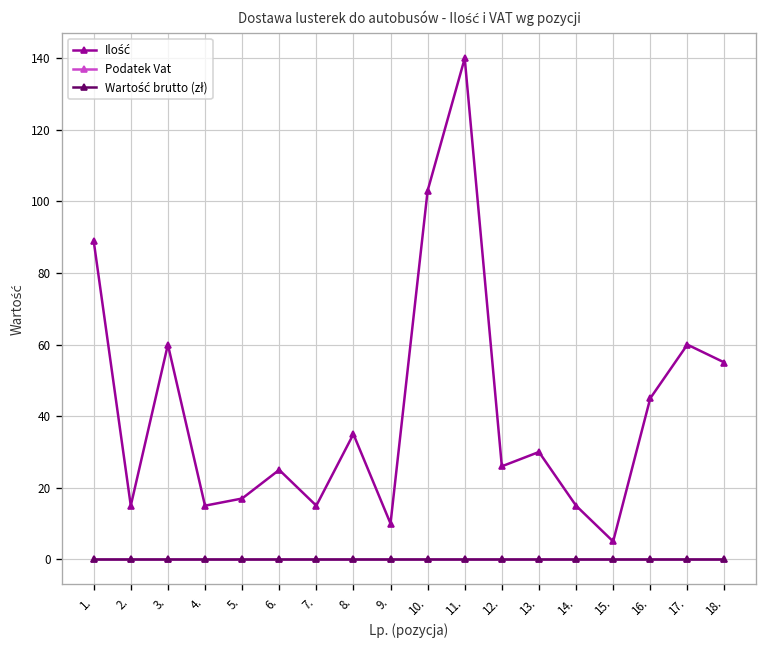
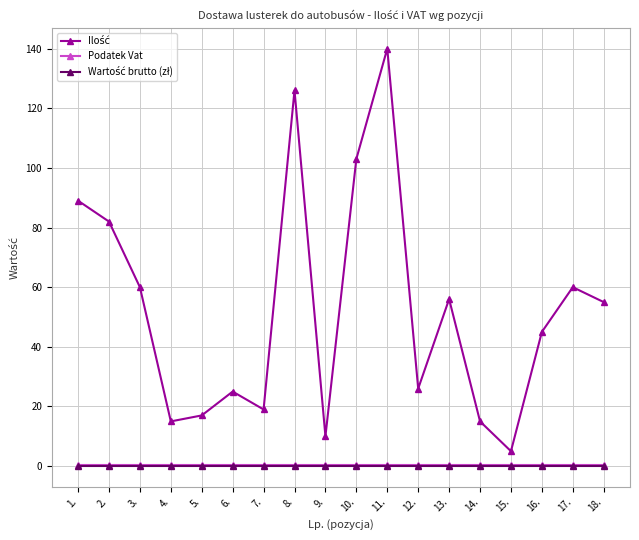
  {
    "Ilość": {
      "1.": 89,
-     "2.": 15,
+     "2.": 82,
      "3.": 60,
      "4.": 15,
      "5.": 17,
      "6.": 25,
-     "7.": 15,
-     "8.": 35,
+     "7.": 19,
+     "8.": 126,
      "9.": 10,
      "10.": 103,
      "11.": 140,
      "12.": 26,
-     "13.": 30,
+     "13.": 56,
      "14.": 15,
      "15.": 5,
      "16.": 45,
      "17.": 60,
      "18.": 55
    }
  }
